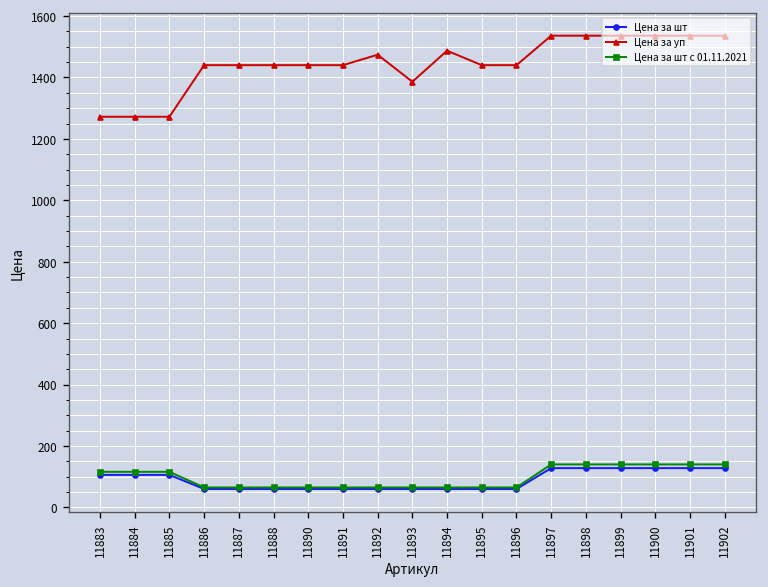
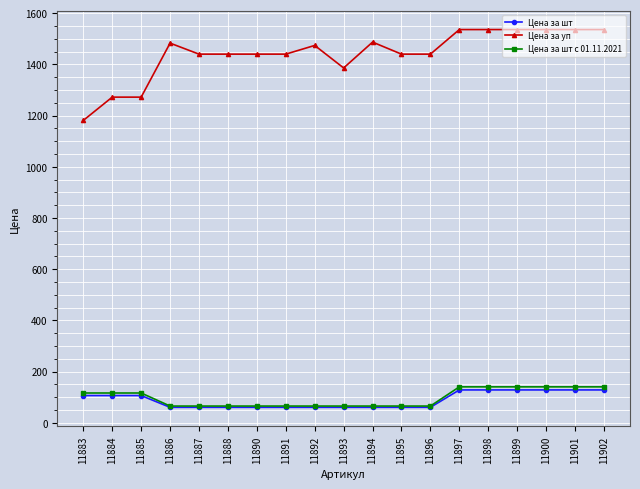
  {
    "Цена за шт": {
      "11883": 110,
      "11884": 110,
      "11885": 110,
      "11897": 130,
      "11898": 130,
      "11899": 130,
      "11900": 130,
      "11901": 130,
      "11902": 130
    },
    "Цена за уп": {
-     "11883": 1270,
+     "11883": 1180,
      "11884": 1270,
      "11885": 1270,
-     "11886": 1440,
+     "11886": 1480,
      "11887": 1440,
      "11888": 1440,
      "11890": 1440,
      "11891": 1440,
      "11892": 1470,
      "11893": 1390,
      "11894": 1490,
      "11895": 1440,
      "11896": 1440,
      "11897": 1540,
      "11898": 1540
    },
    "Цена за шт с 01.11.2021": {
      "11883": 120,
      "11884": 120,
      "11885": 120,
      "11897": 140,
      "11898": 140,
      "11899": 140,
      "11900": 140,
      "11901": 140,
      "11902": 140
    }
  }
